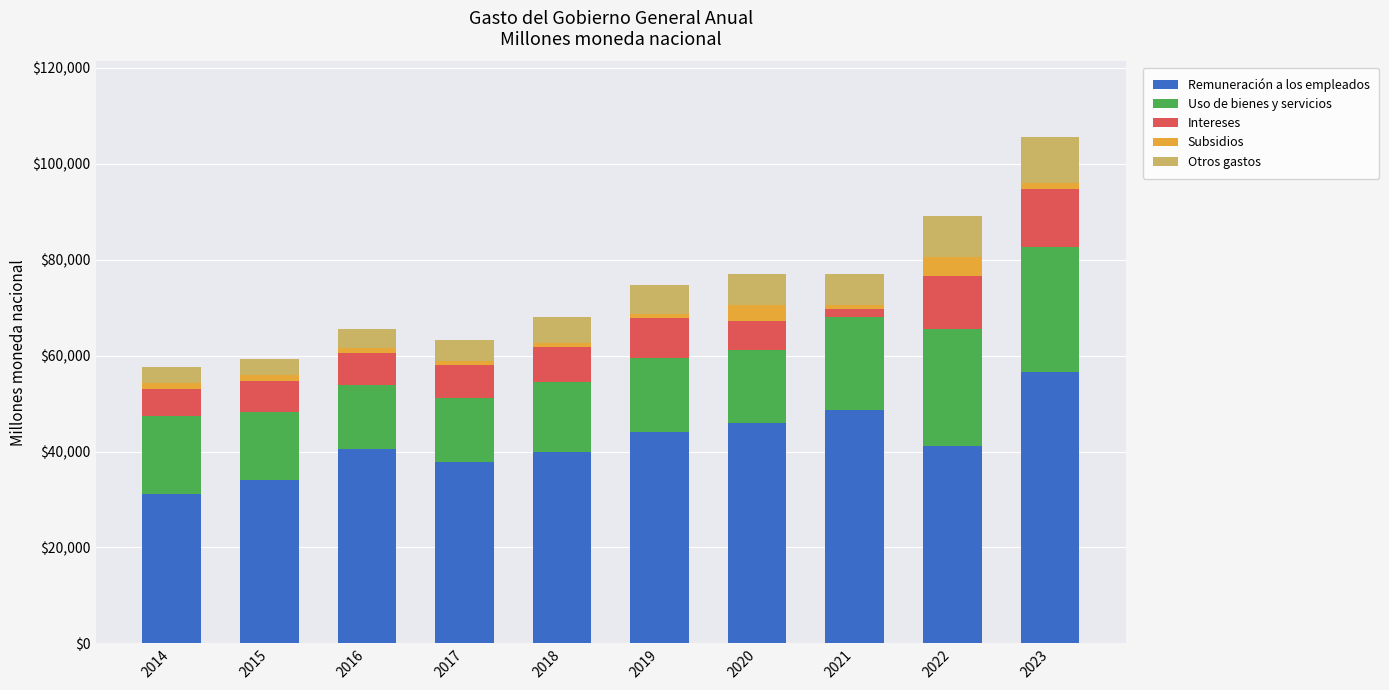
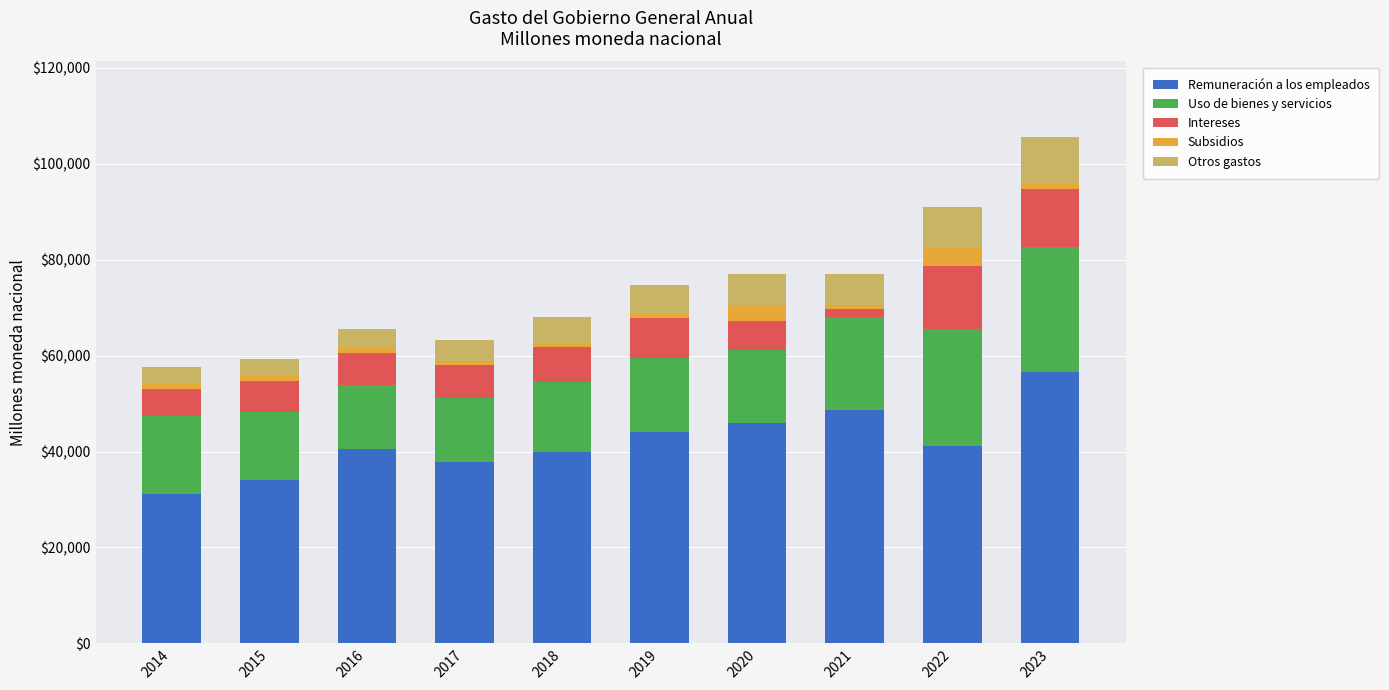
  {
    "Remuneración a los empleados": {
      "2014": "$31,000",
      "2015": "$34,000",
      "2016": "$41,000",
      "2017": "$38,000",
      "2018": "$40,000",
      "2019": "$44,000",
      "2020": "$46,000",
      "2021": "$49,000",
      "2022": "$41,000",
      "2023": "$57,000"
    },
    "Uso de bienes y servicios": {
      "2014": "$16,000",
      "2015": "$14,000",
      "2016": "$13,000",
      "2017": "$13,000",
      "2018": "$15,000",
      "2019": "$15,000",
      "2020": "$15,000",
      "2021": "$20,000",
      "2022": "$24,000",
      "2023": "$26,000"
    },
    "Intereses": {
      "2014": "$6,000",
      "2015": "$7,000",
      "2016": "$7,000",
      "2017": "$7,000",
      "2018": "$7,000",
      "2019": "$8,000",
      "2020": "$6,000",
      "2021": "$2,000",
-     "2022": "$11,000",
+     "2022": "$13,000",
      "2023": "$12,000"
    }
  }
